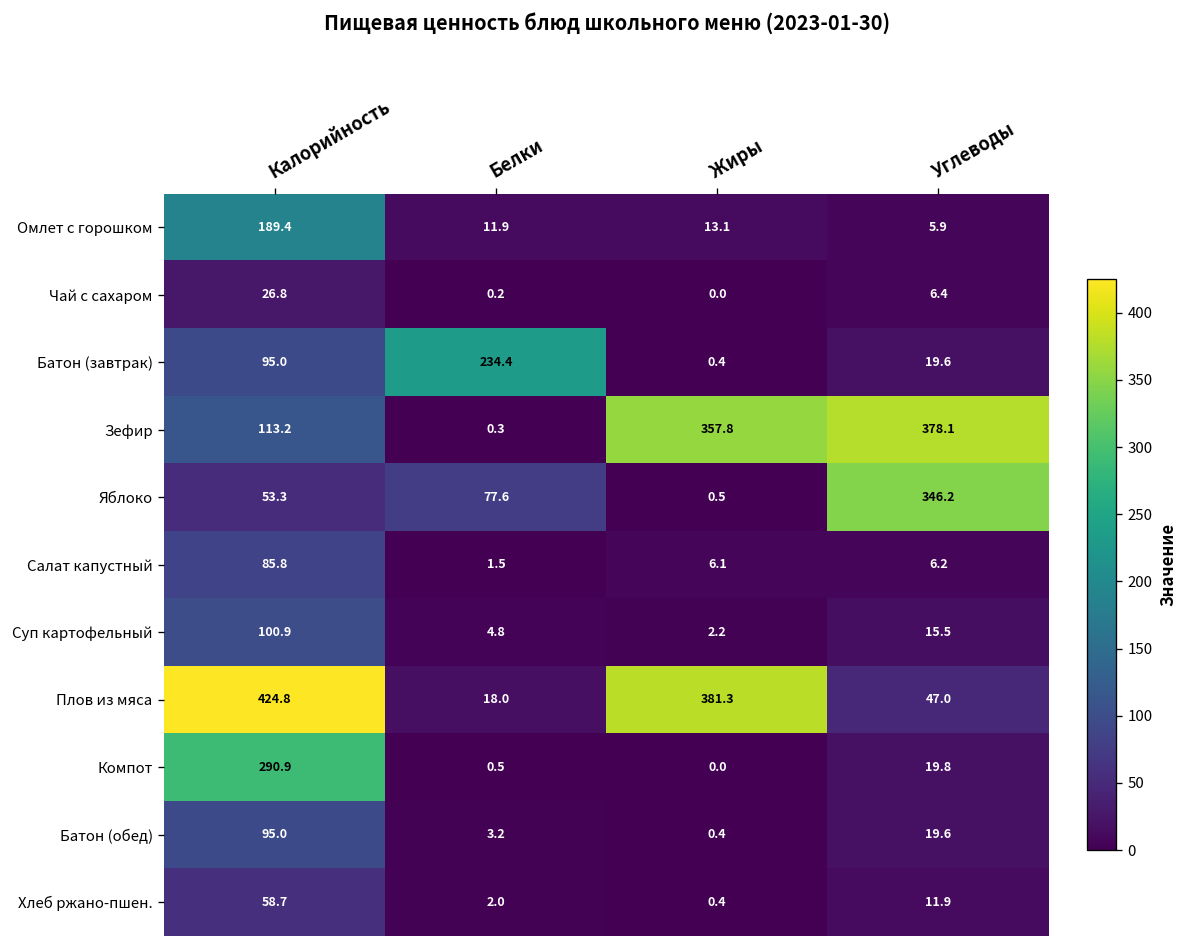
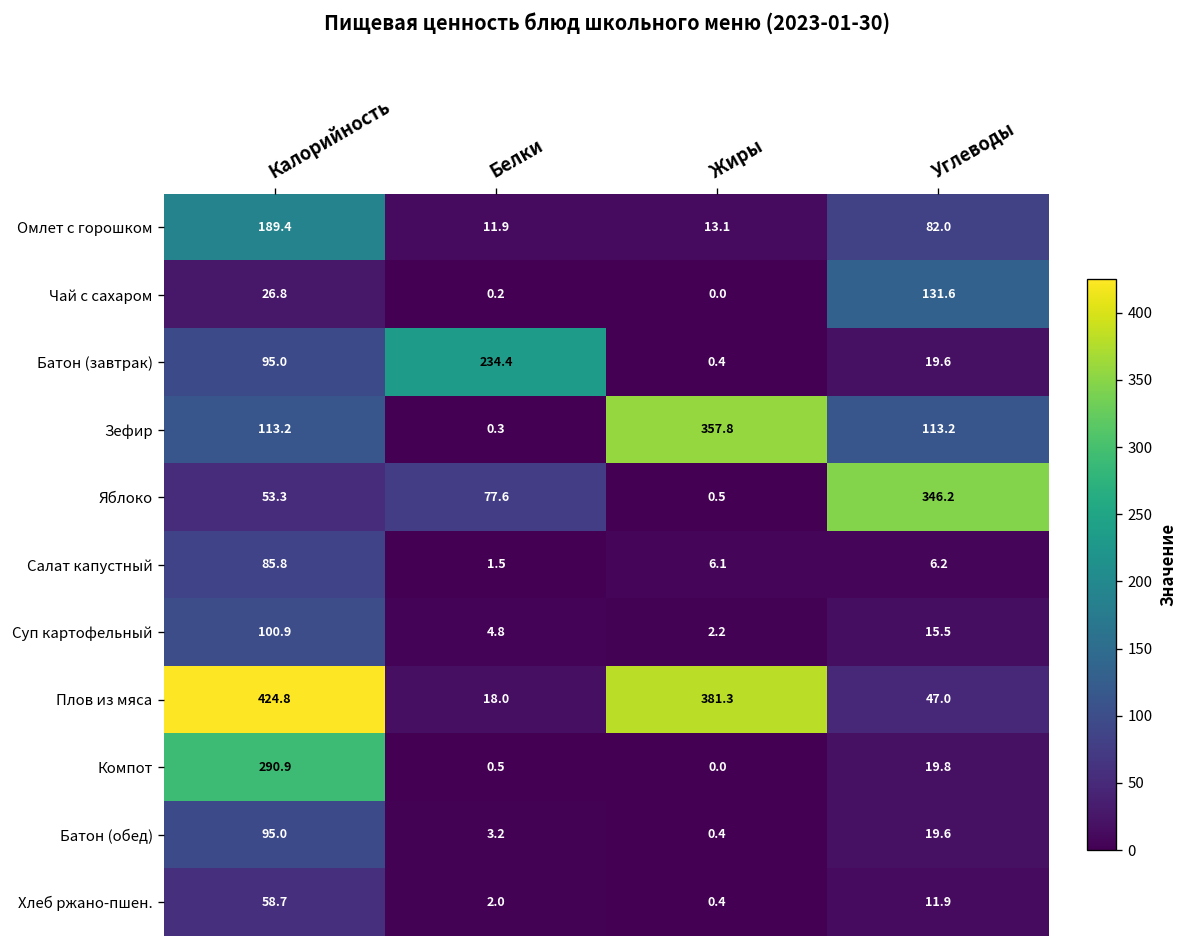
  {
    "Омлет с горошком": {
      "Калорийность": 189.4,
      "Белки": 11.9,
      "Жиры": 13.1,
-     "Углеводы": 5.9
+     "Углеводы": 82.0
    },
    "Чай с сахаром": {
      "Калорийность": 26.8,
      "Белки": 0.2,
      "Жиры": 0.0,
-     "Углеводы": 6.4
+     "Углеводы": 131.6
    },
    "Батон (завтрак)": {
      "Калорийность": 95.0,
      "Белки": 234.4,
      "Жиры": 0.4,
      "Углеводы": 19.6
    },
    "Зефир": {
      "Калорийность": 113.2,
      "Белки": 0.3,
      "Жиры": 357.8,
-     "Углеводы": 378.1
+     "Углеводы": 113.2
    },
    "Яблоко": {
      "Калорийность": 53.3,
      "Белки": 77.6,
      "Жиры": 0.5,
      "Углеводы": 346.2
    },
    "Салат капустный": {
      "Калорийность": 85.8,
      "Белки": 1.5,
      "Жиры": 6.1,
      "Углеводы": 6.2
    },
    "Суп картофельный": {
      "Калорийность": 100.9,
      "Белки": 4.8,
      "Жиры": 2.2,
      "Углеводы": 15.5
    },
    "Плов из мяса": {
      "Калорийность": 424.8,
      "Белки": 18.0,
      "Жиры": 381.3,
      "Углеводы": 47.0
    },
    "Компот": {
      "Калорийность": 290.9,
      "Белки": 0.5,
      "Жиры": 0.0,
      "Углеводы": 19.8
    },
    "Батон (обед)": {
      "Калорийность": 95.0,
      "Белки": 3.2,
      "Жиры": 0.4,
      "Углеводы": 19.6
    },
    "Хлеб ржано-пшен.": {
      "Калорийность": 58.7,
      "Белки": 2.0,
      "Жиры": 0.4,
      "Углеводы": 11.9
    }
  }
